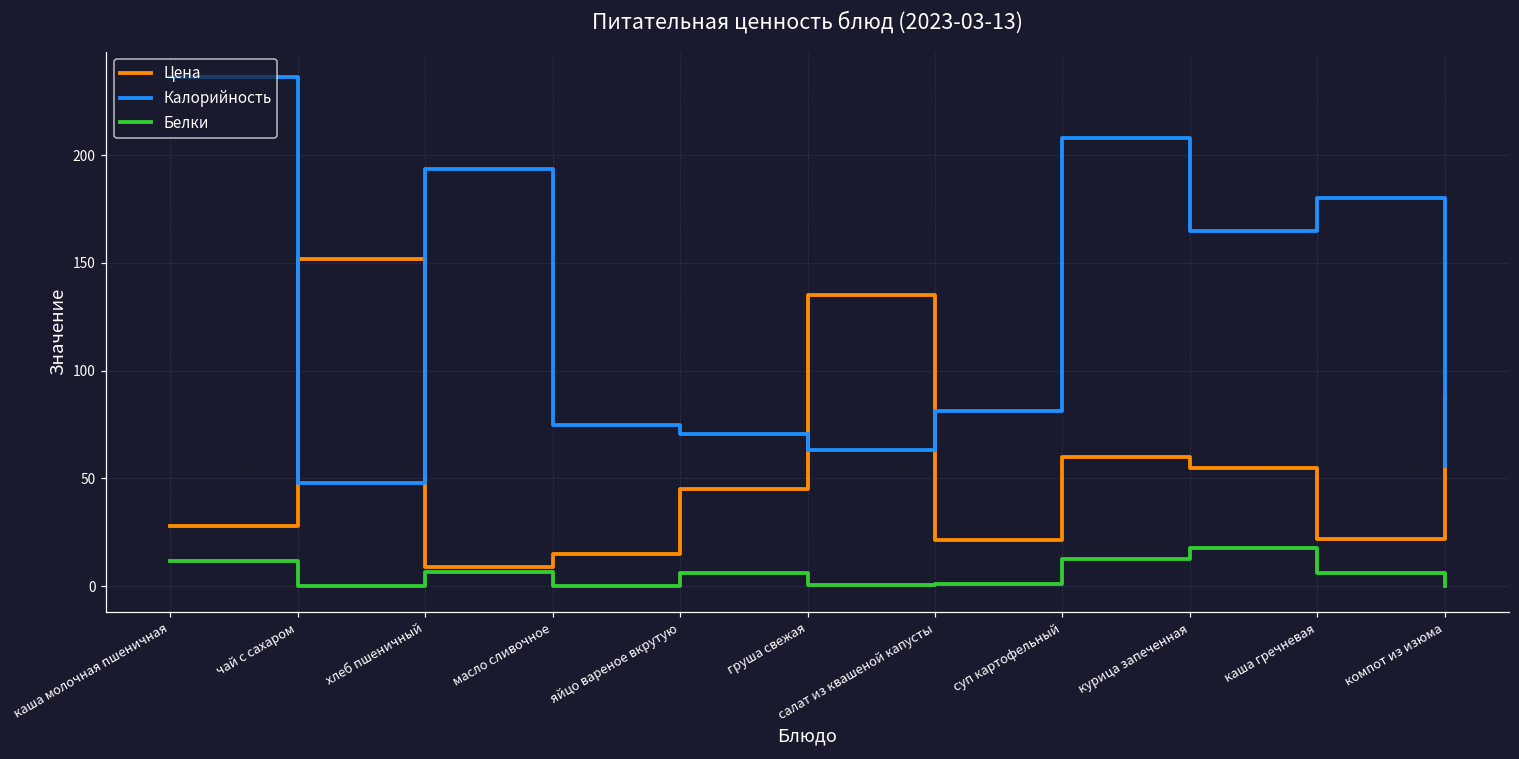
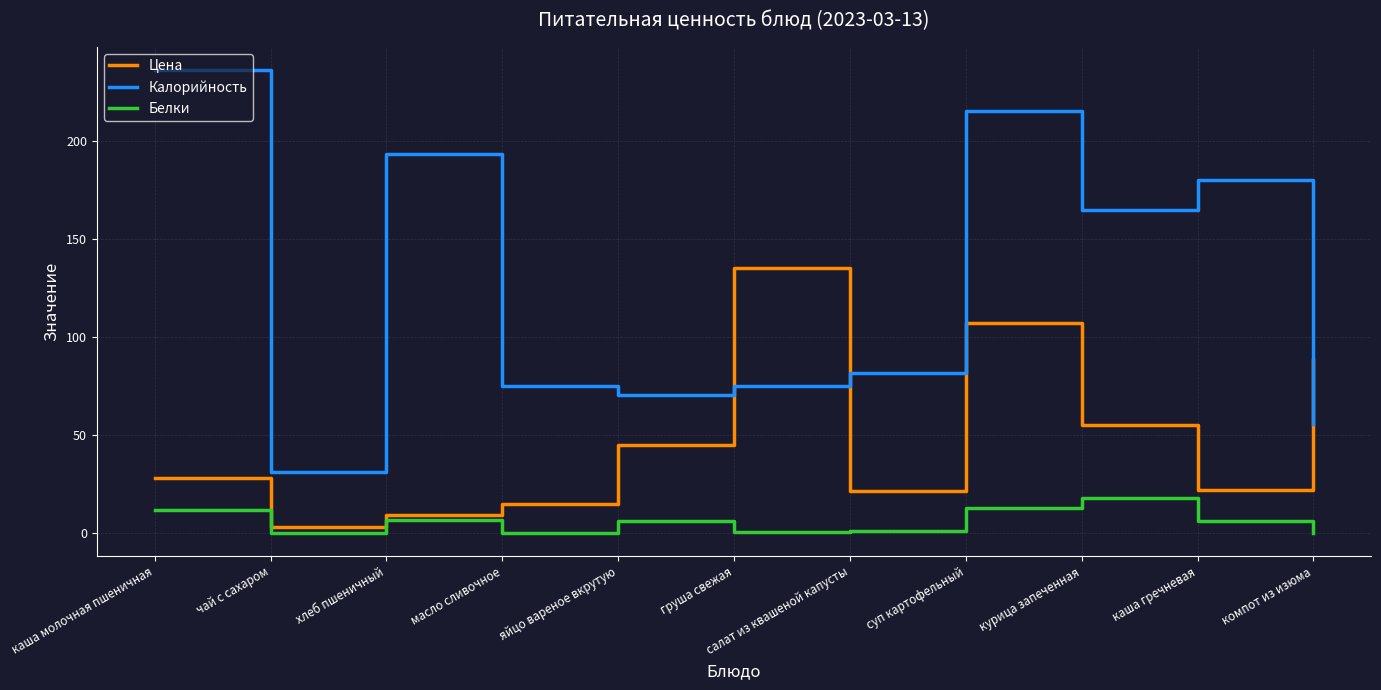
  {
    "Цена": {
      "каша молочная пшеничная": 28,
-     "чай с сахаром": 152,
+     "чай с сахаром": 3,
      "хлеб пшеничный": 9,
      "масло сливочное": 15,
      "яйцо вареное вкрутую": 45,
      "груша свежая": 135,
      "салат из квашеной капусты": 22,
-     "суп картофельный": 60,
+     "суп картофельный": 107,
      "курица запеченная": 55,
      "каша гречневая": 22,
      "компот из изюма": 88
    },
    "Калорийность": {
-     "чай с сахаром": 48,
+     "чай с сахаром": 31,
      "хлеб пшеничный": 194,
      "масло сливочное": 75,
      "яйцо вареное вкрутую": 71,
-     "груша свежая": 63,
+     "груша свежая": 75,
      "салат из квашеной капусты": 82,
-     "суп картофельный": 208,
+     "суп картофельный": 215,
      "курица запеченная": 165,
      "каша гречневая": 180,
      "компот из изюма": 56
    },
    "Белки": {
      "каша молочная пшеничная": 12,
      "чай с сахаром": 0,
      "хлеб пшеничный": 6,
      "масло сливочное": 0,
      "яйцо вареное вкрутую": 6,
      "груша свежая": 1,
      "салат из квашеной капусты": 1,
      "суп картофельный": 13,
      "курица запеченная": 18,
      "каша гречневая": 6,
      "компот из изюма": 0
    }
  }
